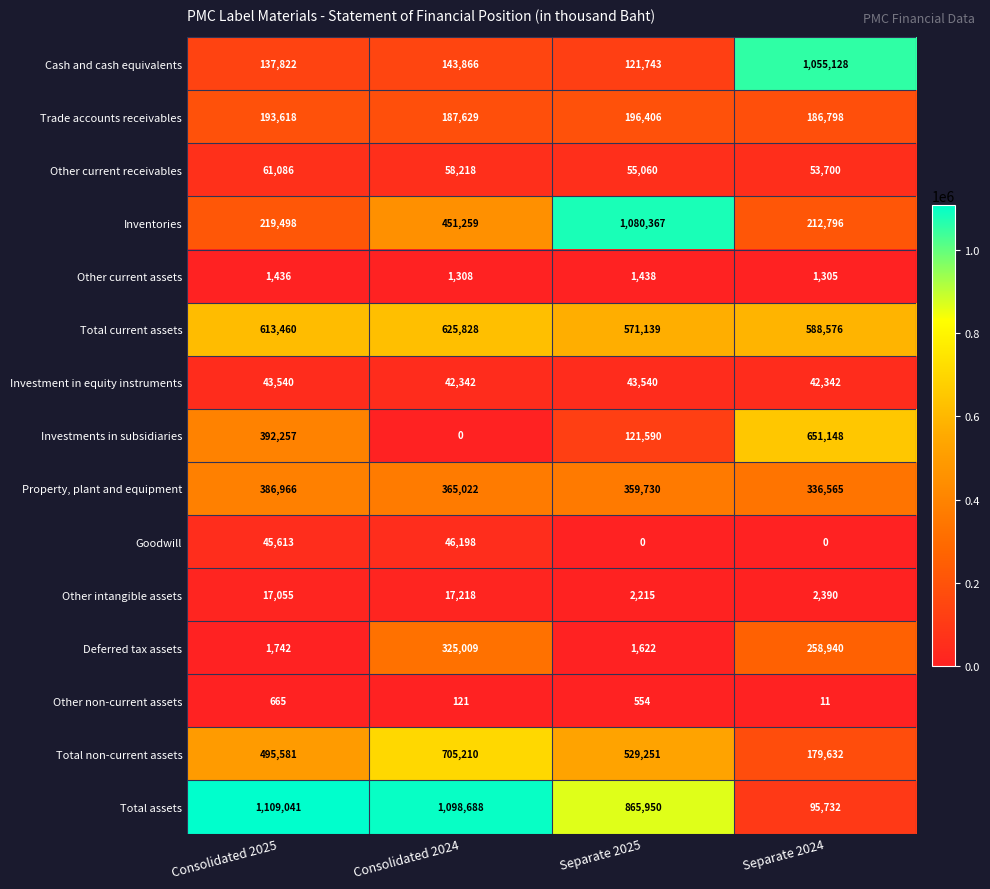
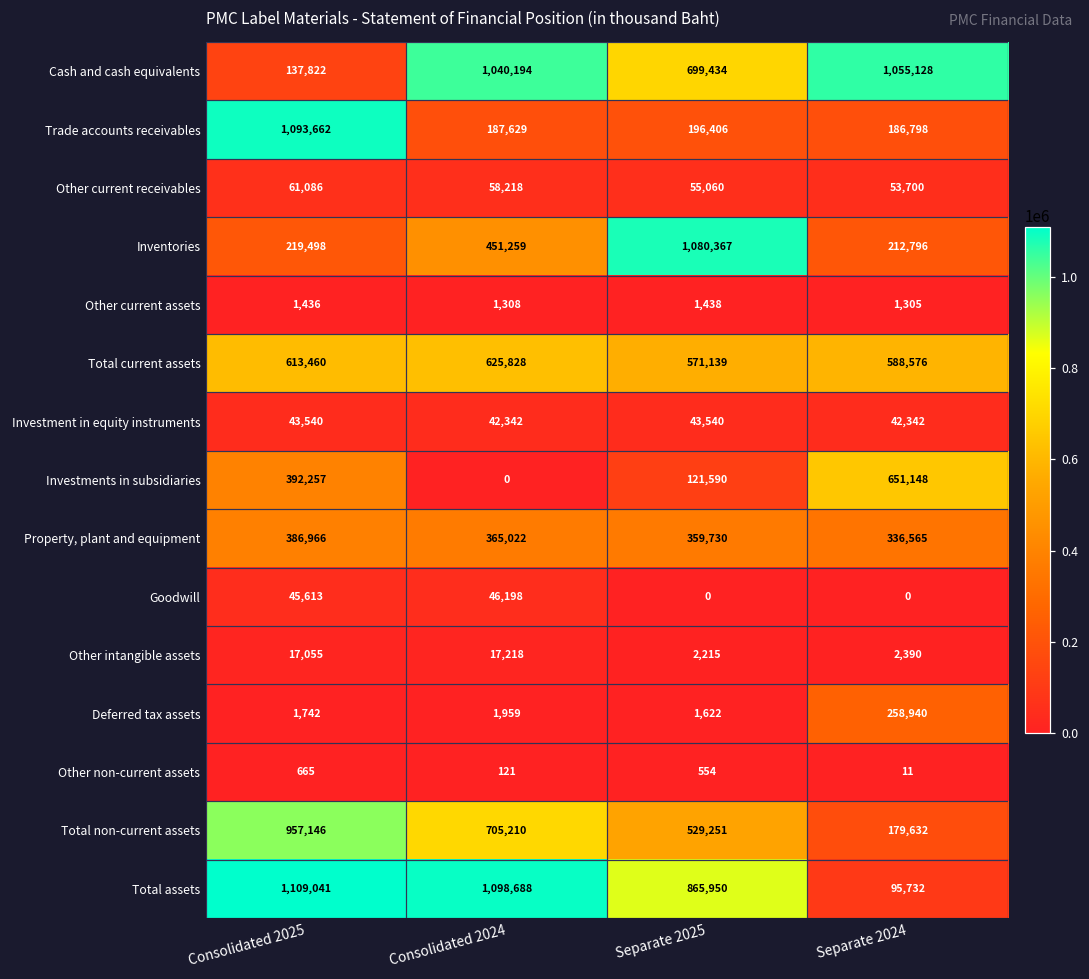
  {
    "Cash and cash equivalents": {
      "Consolidated 2025": "137,822",
-     "Consolidated 2024": "143,866",
-     "Separate 2025": "121,743",
+     "Consolidated 2024": "1,040,194",
+     "Separate 2025": "699,434",
      "Separate 2024": "1,055,128"
    },
    "Trade accounts receivables": {
-     "Consolidated 2025": "193,618",
+     "Consolidated 2025": "1,093,662",
      "Consolidated 2024": "187,629",
      "Separate 2025": "196,406",
      "Separate 2024": "186,798"
    },
    "Other current receivables": {
      "Consolidated 2025": "61,086",
      "Consolidated 2024": "58,218",
      "Separate 2025": "55,060",
      "Separate 2024": "53,700"
    },
    "Inventories": {
      "Consolidated 2025": "219,498",
      "Consolidated 2024": "451,259",
      "Separate 2025": "1,080,367",
      "Separate 2024": "212,796"
    },
    "Other current assets": {
      "Consolidated 2025": "1,436",
      "Consolidated 2024": "1,308",
      "Separate 2025": "1,438",
      "Separate 2024": "1,305"
    },
    "Total current assets": {
      "Consolidated 2025": "613,460",
      "Consolidated 2024": "625,828",
      "Separate 2025": "571,139",
      "Separate 2024": "588,576"
    },
    "Investment in equity instruments": {
      "Consolidated 2025": "43,540",
      "Consolidated 2024": "42,342",
      "Separate 2025": "43,540",
      "Separate 2024": "42,342"
    },
    "Investments in subsidiaries": {
      "Consolidated 2025": "392,257",
      "Consolidated 2024": "0",
      "Separate 2025": "121,590",
      "Separate 2024": "651,148"
    },
    "Property, plant and equipment": {
      "Consolidated 2025": "386,966",
      "Consolidated 2024": "365,022",
      "Separate 2025": "359,730",
      "Separate 2024": "336,565"
    },
    "Goodwill": {
      "Consolidated 2025": "45,613",
      "Consolidated 2024": "46,198",
      "Separate 2025": "0",
      "Separate 2024": "0"
    },
    "Other intangible assets": {
      "Consolidated 2025": "17,055",
      "Consolidated 2024": "17,218",
      "Separate 2025": "2,215",
      "Separate 2024": "2,390"
    },
    "Deferred tax assets": {
      "Consolidated 2025": "1,742",
-     "Consolidated 2024": "325,009",
+     "Consolidated 2024": "1,959",
      "Separate 2025": "1,622",
      "Separate 2024": "258,940"
    },
    "Other non-current assets": {
      "Consolidated 2025": "665",
      "Consolidated 2024": "121",
      "Separate 2025": "554",
      "Separate 2024": "11"
    },
    "Total non-current assets": {
-     "Consolidated 2025": "495,581",
+     "Consolidated 2025": "957,146",
      "Consolidated 2024": "705,210",
      "Separate 2025": "529,251",
      "Separate 2024": "179,632"
    },
    "Total assets": {
      "Consolidated 2025": "1,109,041",
      "Consolidated 2024": "1,098,688",
      "Separate 2025": "865,950",
      "Separate 2024": "95,732"
    }
  }
